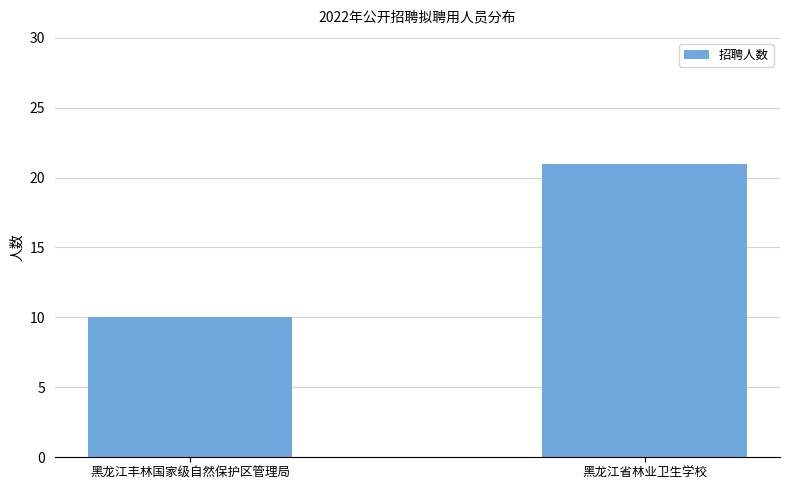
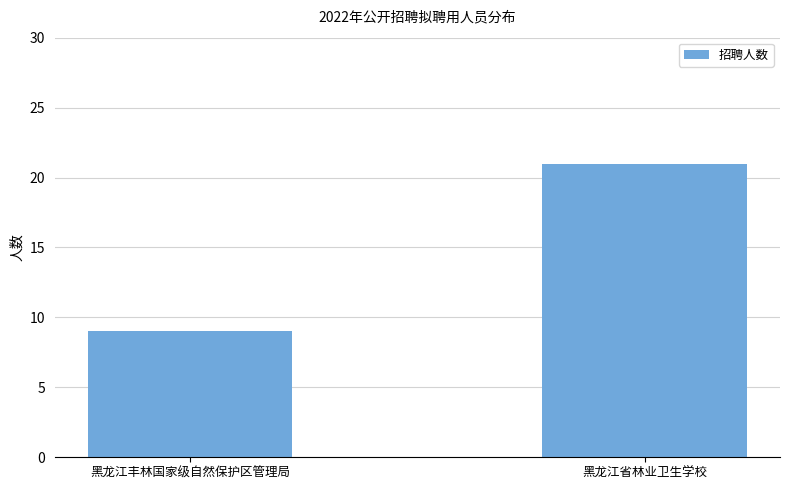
  {
-   "黑龙江丰林国家级自然保护区管理局": 10,
+   "黑龙江丰林国家级自然保护区管理局": 9,
    "黑龙江省林业卫生学校": 21
  }
